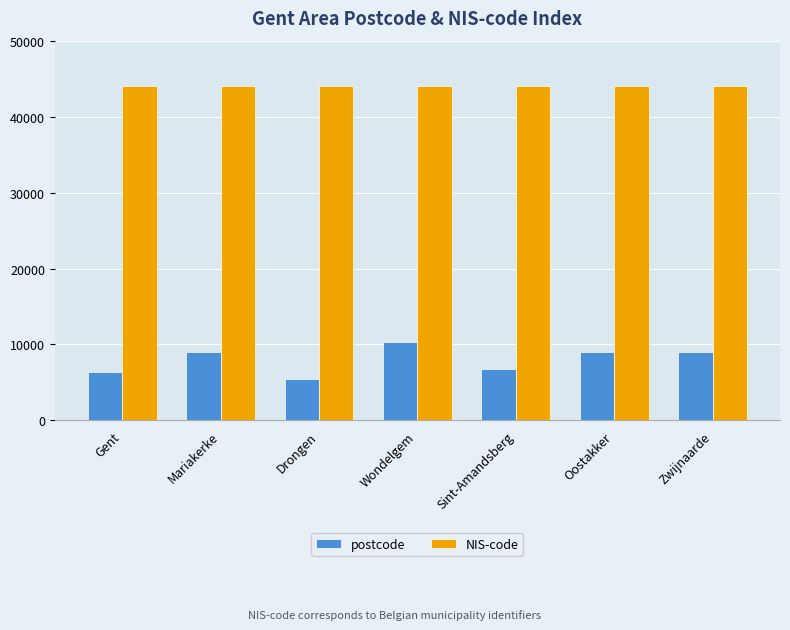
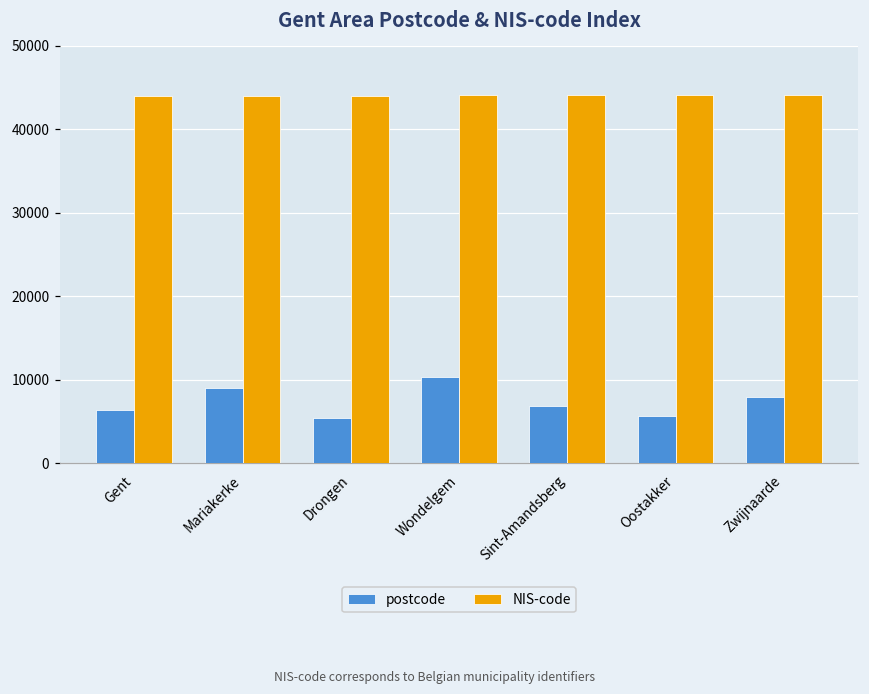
  {
    "postcode": {
      "Gent": 6000,
      "Mariakerke": 9000,
      "Drongen": 5000,
      "Wondelgem": 10000,
      "Sint-Amandsberg": 7000,
-     "Oostakker": 9000,
-     "Zwijnaarde": 9000
+     "Oostakker": 6000,
+     "Zwijnaarde": 8000
    },
    "NIS-code": {
      "Gent": 44000,
      "Mariakerke": 44000,
      "Drongen": 44000,
      "Wondelgem": 44000,
      "Sint-Amandsberg": 44000,
      "Oostakker": 44000,
      "Zwijnaarde": 44000
    }
  }
